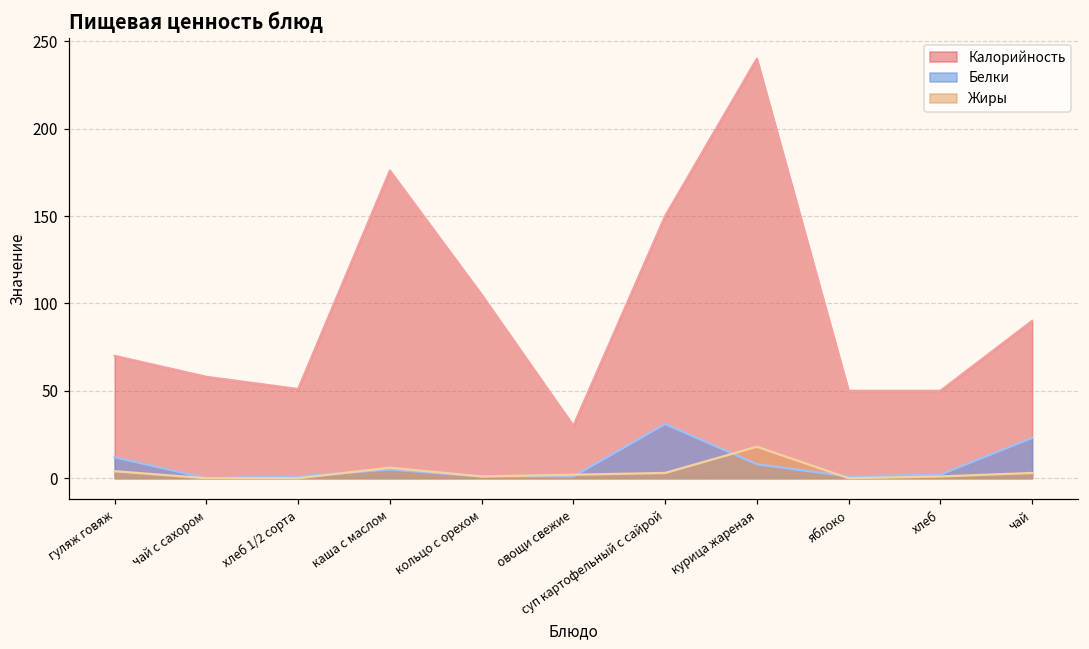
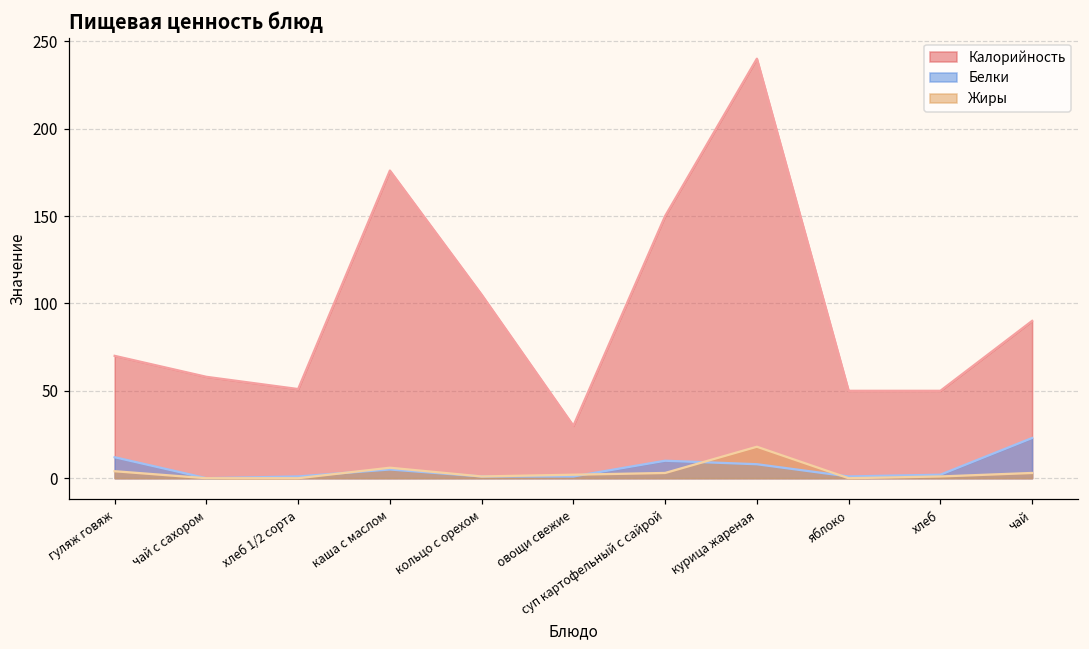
  {
    "Белки": {
      "гуляж говяж": 12,
-     "суп картофельный с сайрой": 31,
+     "суп картофельный с сайрой": 10,
      "курица жареная": 8,
      "чай": 23
    }
  }
